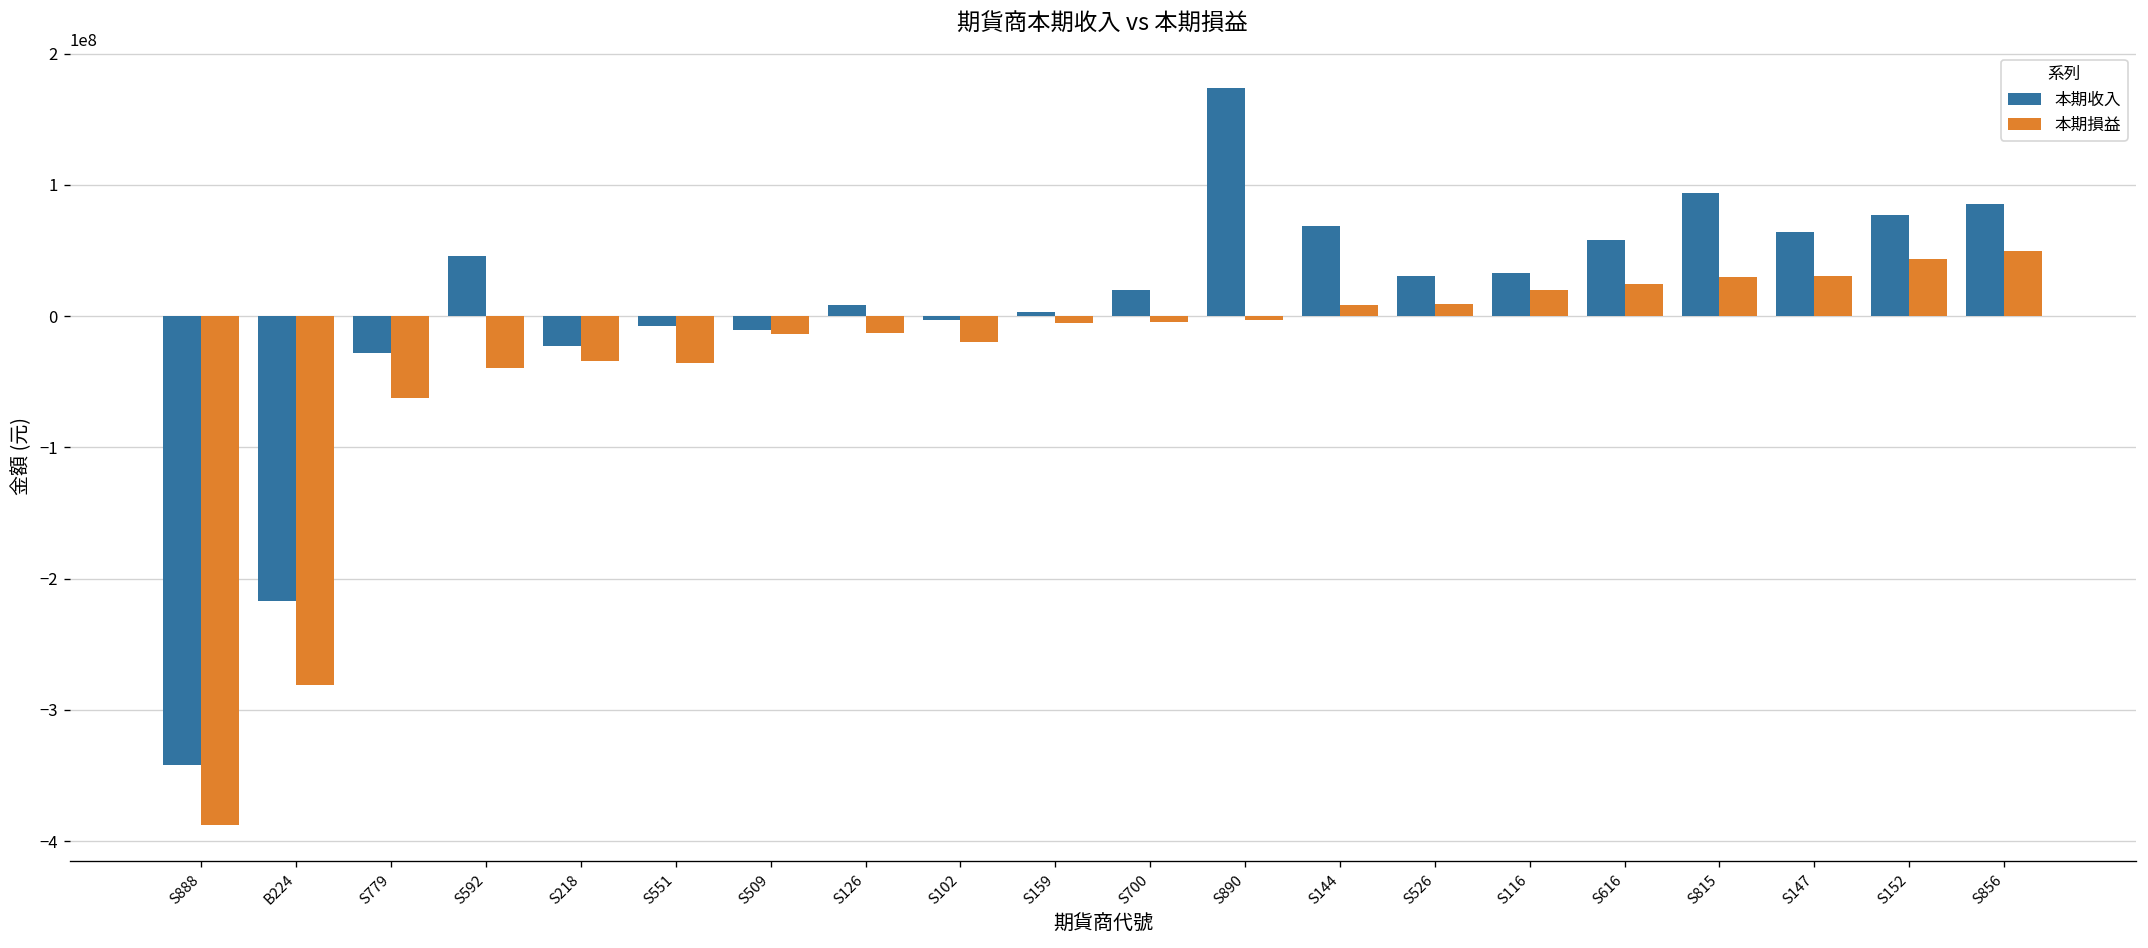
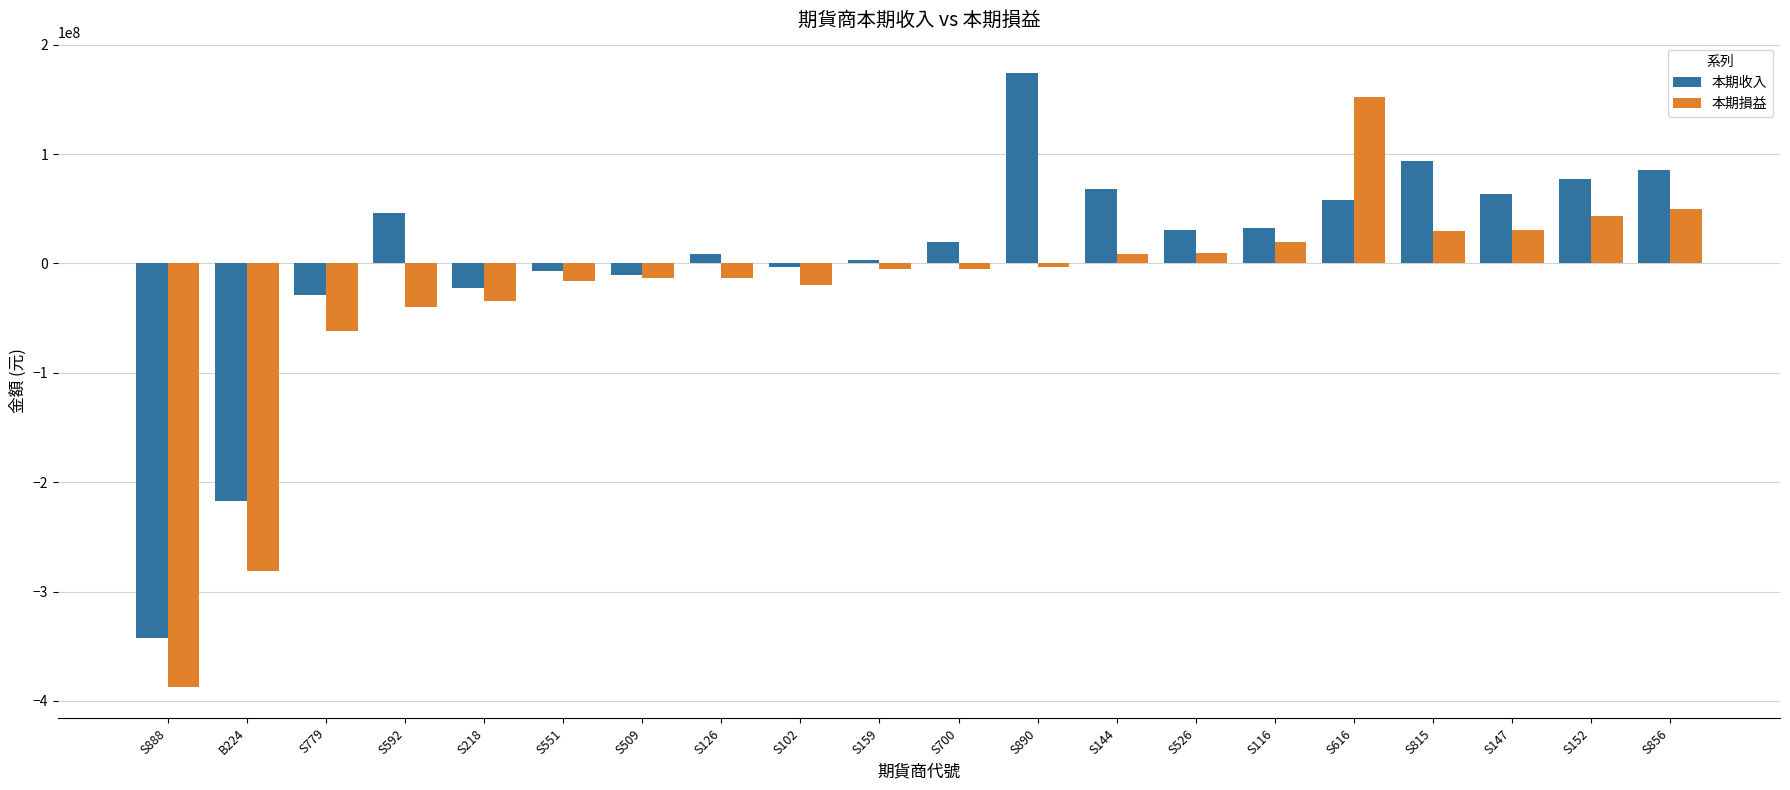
  {
    "本期收入": {
      "S888": -342000000,
      "B224": -217000000,
      "S779": -28000000,
      "S592": 46000000,
      "S218": -23000000,
      "S551": -7000000,
      "S509": -10000000,
      "S126": 8000000,
      "S102": -3000000,
      "S159": 3000000,
      "S700": 20000000,
      "S890": 174000000,
      "S144": 68000000,
      "S526": 31000000,
      "S116": 33000000,
      "S616": 58000000,
      "S815": 94000000,
      "S147": 64000000,
      "S152": 77000000,
      "S856": 85000000
    },
    "本期損益": {
      "S888": -387000000,
      "B224": -281000000,
      "S779": -62000000,
      "S592": -40000000,
      "S218": -35000000,
-     "S551": -36000000,
+     "S551": -16000000,
      "S509": -14000000,
      "S126": -13000000,
      "S102": -20000000,
      "S159": -5000000,
      "S700": -5000000,
      "S890": -3000000,
      "S144": 9000000,
      "S526": 9000000,
      "S116": 20000000,
-     "S616": 25000000,
+     "S616": 153000000,
      "S815": 30000000,
      "S147": 31000000,
      "S152": 44000000,
      "S856": 50000000
    }
  }
